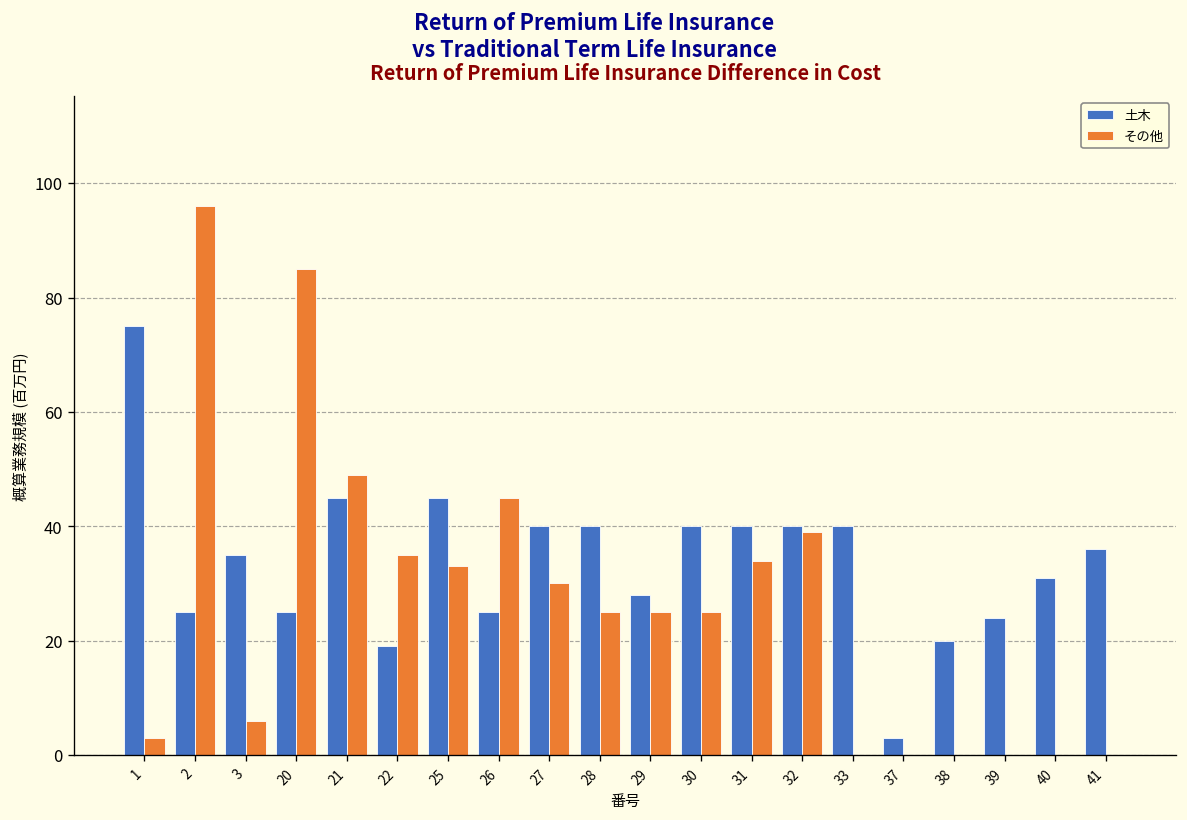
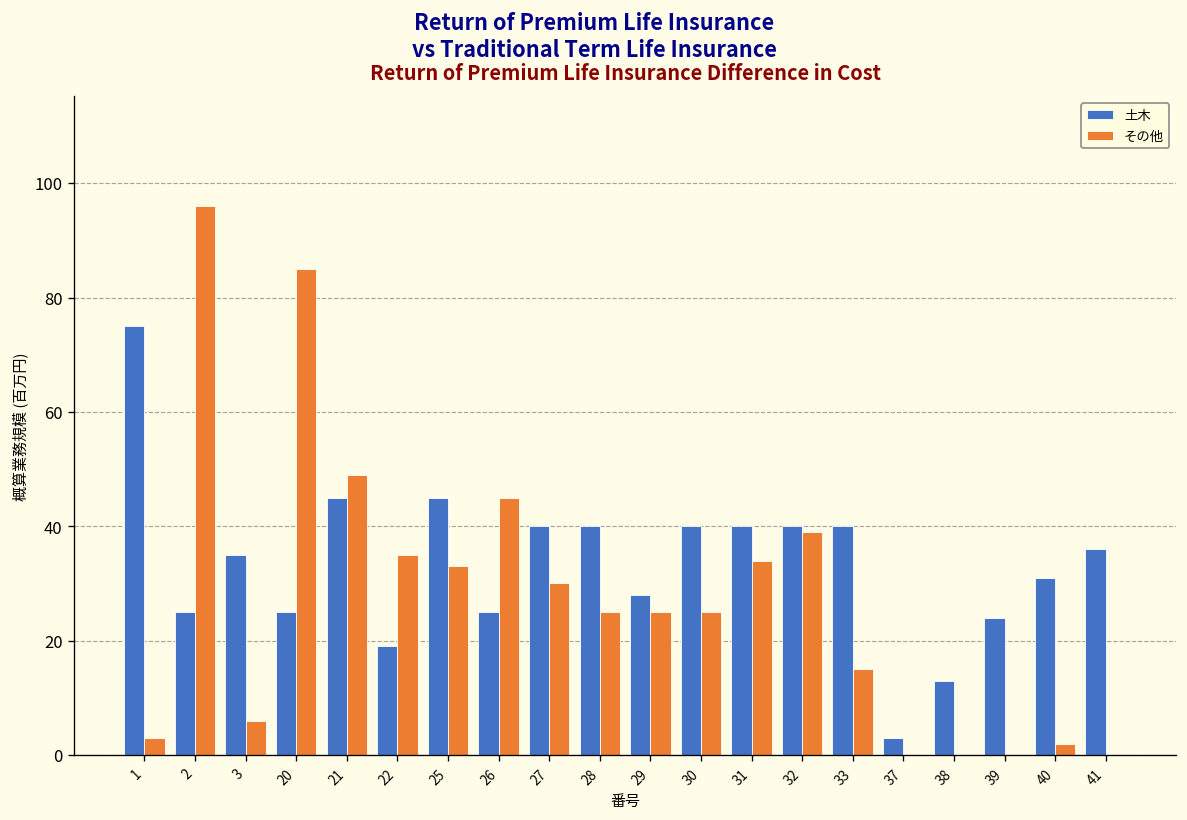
  {
    "土木": {
      "1": 75,
      "2": 25,
      "3": 35,
      "20": 25,
      "21": 45,
      "22": 19,
      "25": 45,
      "26": 25,
      "27": 40,
      "28": 40,
      "29": 28,
      "30": 40,
      "31": 40,
      "32": 40,
      "33": 40,
      "37": 3,
-     "38": 20,
+     "38": 13,
      "39": 24,
      "40": 31,
      "41": 36
    },
    "その他": {
      "1": 3,
      "2": 96,
      "3": 6,
      "20": 85,
      "21": 49,
      "22": 35,
      "25": 33,
      "26": 45,
      "27": 30,
      "28": 25,
      "29": 25,
      "30": 25,
      "31": 34,
      "32": 39,
-     "33": 0,
+     "33": 15,
      "37": 0,
      "38": 0,
      "39": 0,
-     "40": 0,
+     "40": 2,
      "41": 0
    }
  }
